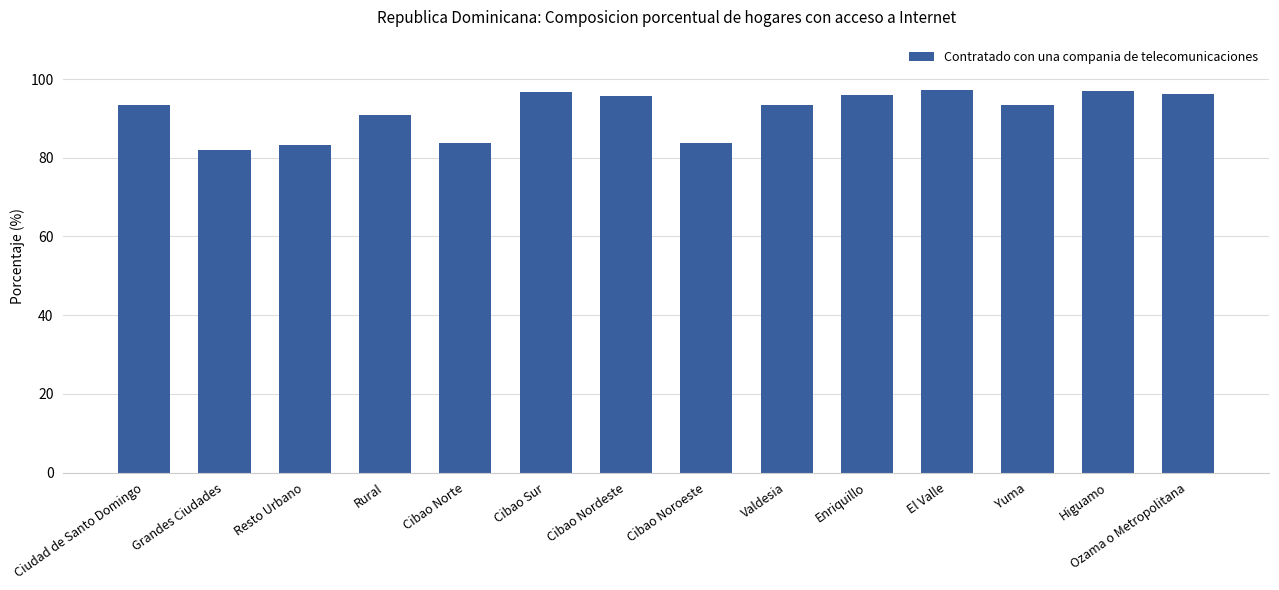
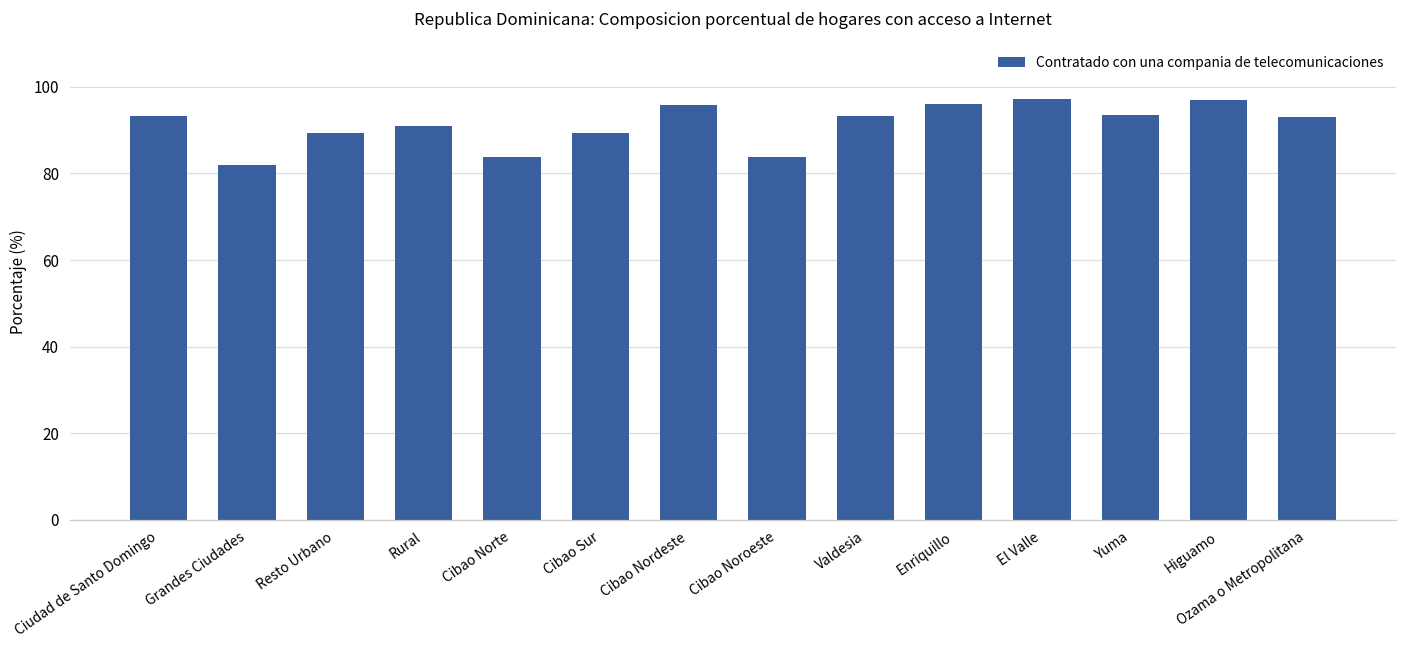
  {
    "Ciudad de Santo Domingo": 93,
    "Grandes Ciudades": 82,
-   "Resto Urbano": 83,
+   "Resto Urbano": 89,
    "Rural": 91,
    "Cibao Norte": 84,
-   "Cibao Sur": 97,
+   "Cibao Sur": 89,
    "Cibao Nordeste": 96,
    "Cibao Noroeste": 84,
    "Valdesia": 93,
    "Enriquillo": 96,
    "El Valle": 97,
    "Yuma": 93,
    "Higuamo": 97,
-   "Ozama o Metropolitana": 96
+   "Ozama o Metropolitana": 93
  }
